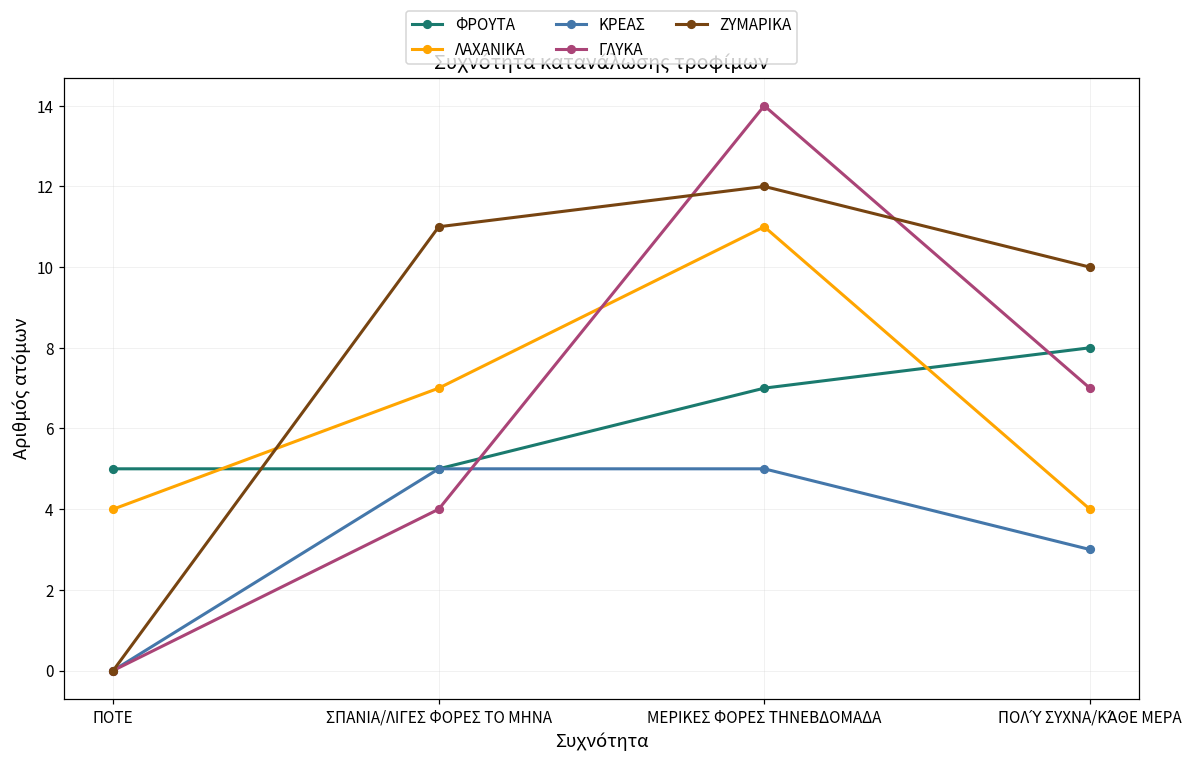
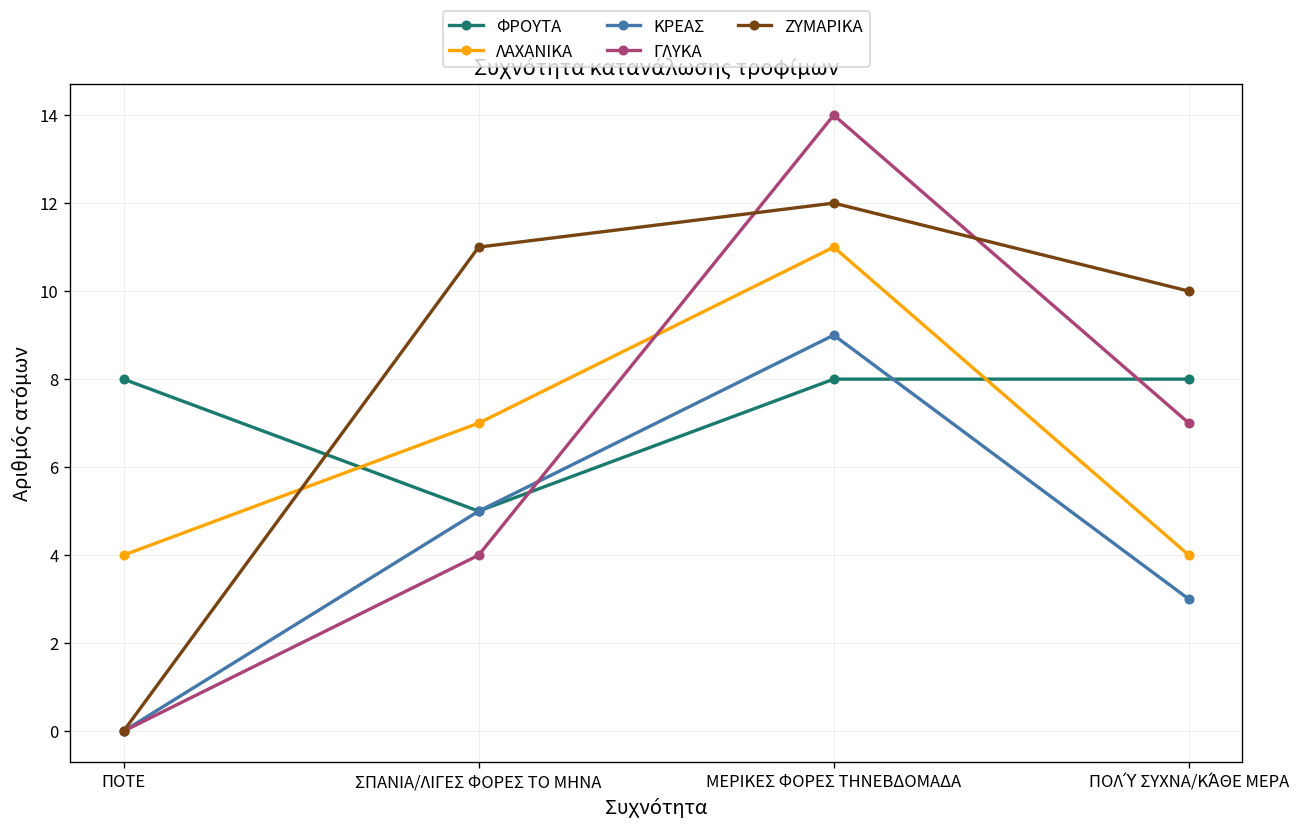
  {
    "ΦΡΟΥΤΑ": {
-     "ΠΟΤΕ": 5,
-     "ΜΕΡΙΚΕΣ ΦΟΡΕΣ ΤΗΝΕΒΔΟΜΑΔΑ": 7,
+     "ΠΟΤΕ": 8,
+     "ΜΕΡΙΚΕΣ ΦΟΡΕΣ ΤΗΝΕΒΔΟΜΑΔΑ": 8,
      "ΠΟΛΎ ΣΥΧΝΑ/ΚΆΘΕ ΜΕΡΑ": 8
    },
    "ΛΑΧΑΝΙΚΑ": {
      "ΠΟΤΕ": 4,
      "ΣΠΑΝΙΑ/ΛΙΓΕΣ ΦΟΡΕΣ ΤΟ ΜΗΝΑ": 7,
      "ΜΕΡΙΚΕΣ ΦΟΡΕΣ ΤΗΝΕΒΔΟΜΑΔΑ": 11,
      "ΠΟΛΎ ΣΥΧΝΑ/ΚΆΘΕ ΜΕΡΑ": 4
    },
    "ΚΡΕΑΣ": {
-     "ΜΕΡΙΚΕΣ ΦΟΡΕΣ ΤΗΝΕΒΔΟΜΑΔΑ": 5,
+     "ΜΕΡΙΚΕΣ ΦΟΡΕΣ ΤΗΝΕΒΔΟΜΑΔΑ": 9,
      "ΠΟΛΎ ΣΥΧΝΑ/ΚΆΘΕ ΜΕΡΑ": 3
    },
    "ΓΛΥΚΑ": {
      "ΣΠΑΝΙΑ/ΛΙΓΕΣ ΦΟΡΕΣ ΤΟ ΜΗΝΑ": 4,
      "ΜΕΡΙΚΕΣ ΦΟΡΕΣ ΤΗΝΕΒΔΟΜΑΔΑ": 14,
      "ΠΟΛΎ ΣΥΧΝΑ/ΚΆΘΕ ΜΕΡΑ": 7
    },
    "ΖΥΜΑΡΙΚΑ": {
      "ΣΠΑΝΙΑ/ΛΙΓΕΣ ΦΟΡΕΣ ΤΟ ΜΗΝΑ": 11,
      "ΜΕΡΙΚΕΣ ΦΟΡΕΣ ΤΗΝΕΒΔΟΜΑΔΑ": 12,
      "ΠΟΛΎ ΣΥΧΝΑ/ΚΆΘΕ ΜΕΡΑ": 10
    }
  }
